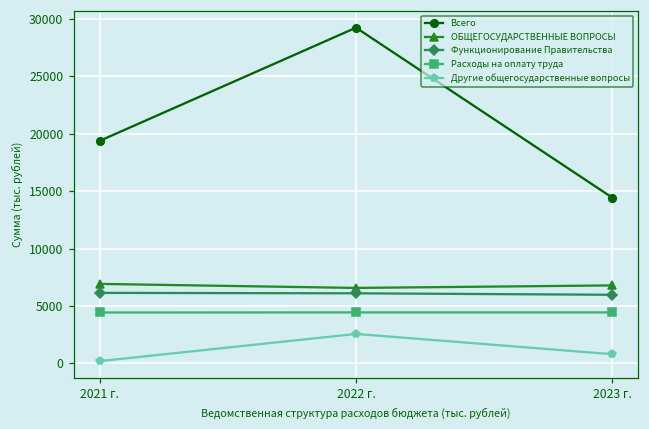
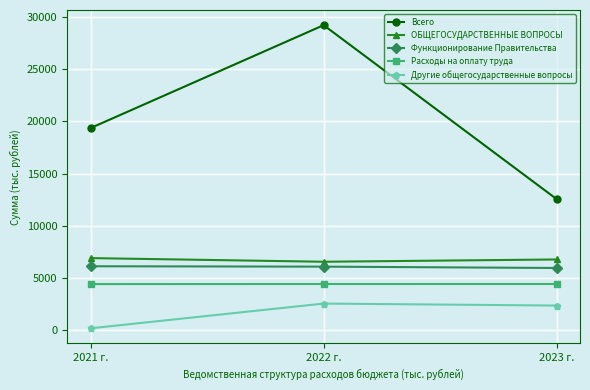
  {
    "Всего": {
      "2021 г.": 19400,
      "2022 г.": 29200,
-     "2023 г.": 14400
+     "2023 г.": 12600
    },
    "Другие общегосударственные вопросы": {
      "2021 г.": 200,
      "2022 г.": 2600,
-     "2023 г.": 800
+     "2023 г.": 2400
    }
  }
